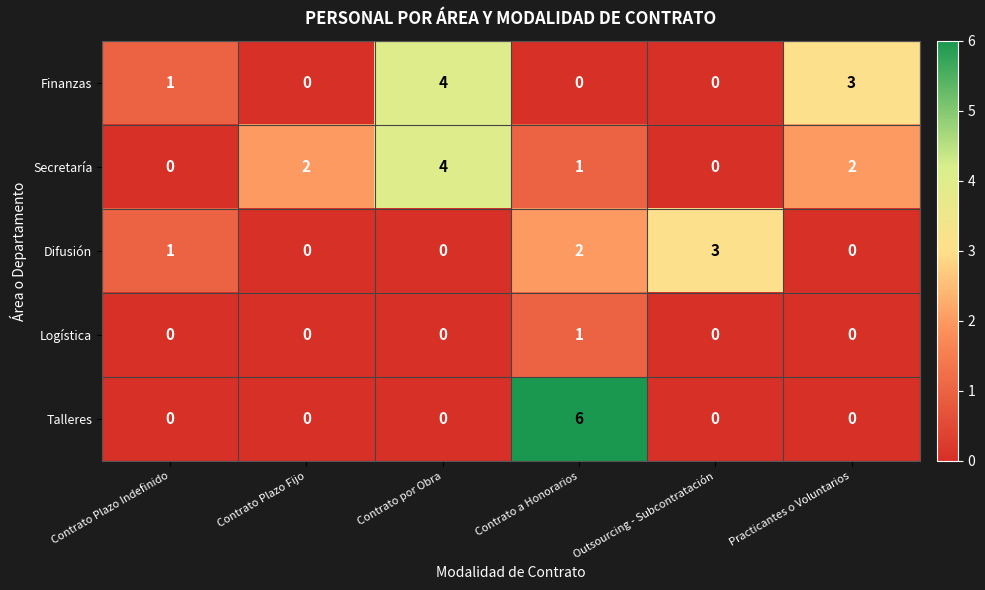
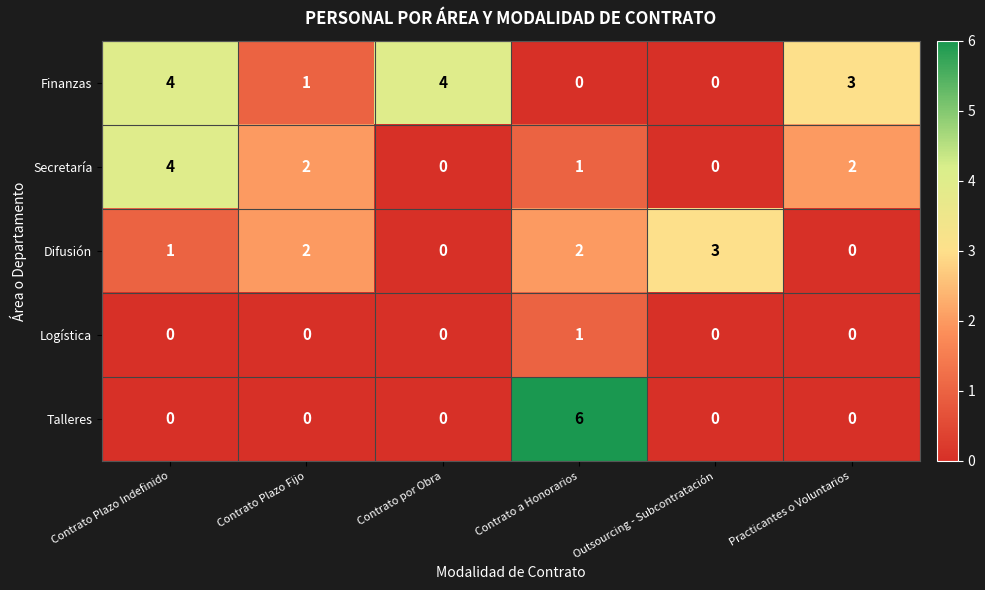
  {
    "Finanzas": {
-     "Contrato Plazo Indefinido": 1,
-     "Contrato Plazo Fijo": 0,
+     "Contrato Plazo Indefinido": 4,
+     "Contrato Plazo Fijo": 1,
      "Contrato por Obra": 4,
      "Contrato a Honorarios": 0,
      "Outsourcing - Subcontratación": 0,
      "Practicantes o Voluntarios": 3
    },
    "Secretaría": {
-     "Contrato Plazo Indefinido": 0,
+     "Contrato Plazo Indefinido": 4,
      "Contrato Plazo Fijo": 2,
-     "Contrato por Obra": 4,
+     "Contrato por Obra": 0,
      "Contrato a Honorarios": 1,
      "Outsourcing - Subcontratación": 0,
      "Practicantes o Voluntarios": 2
    },
    "Difusión": {
      "Contrato Plazo Indefinido": 1,
-     "Contrato Plazo Fijo": 0,
+     "Contrato Plazo Fijo": 2,
      "Contrato por Obra": 0,
      "Contrato a Honorarios": 2,
      "Outsourcing - Subcontratación": 3,
      "Practicantes o Voluntarios": 0
    },
    "Logística": {
      "Contrato Plazo Indefinido": 0,
      "Contrato Plazo Fijo": 0,
      "Contrato por Obra": 0,
      "Contrato a Honorarios": 1,
      "Outsourcing - Subcontratación": 0,
      "Practicantes o Voluntarios": 0
    },
    "Talleres": {
      "Contrato Plazo Indefinido": 0,
      "Contrato Plazo Fijo": 0,
      "Contrato por Obra": 0,
      "Contrato a Honorarios": 6,
      "Outsourcing - Subcontratación": 0,
      "Practicantes o Voluntarios": 0
    }
  }
